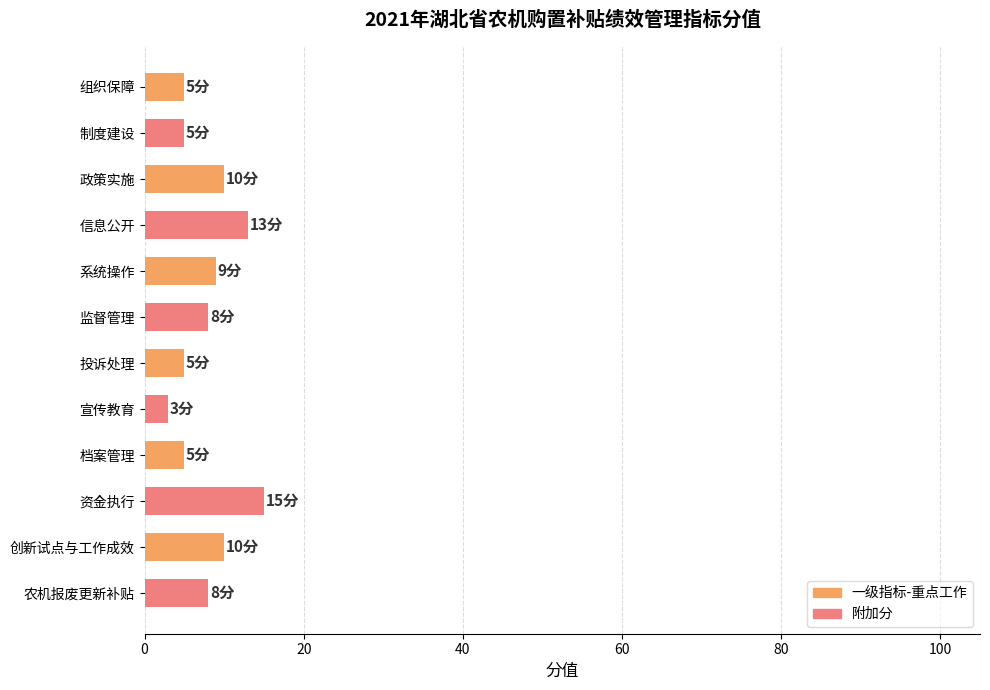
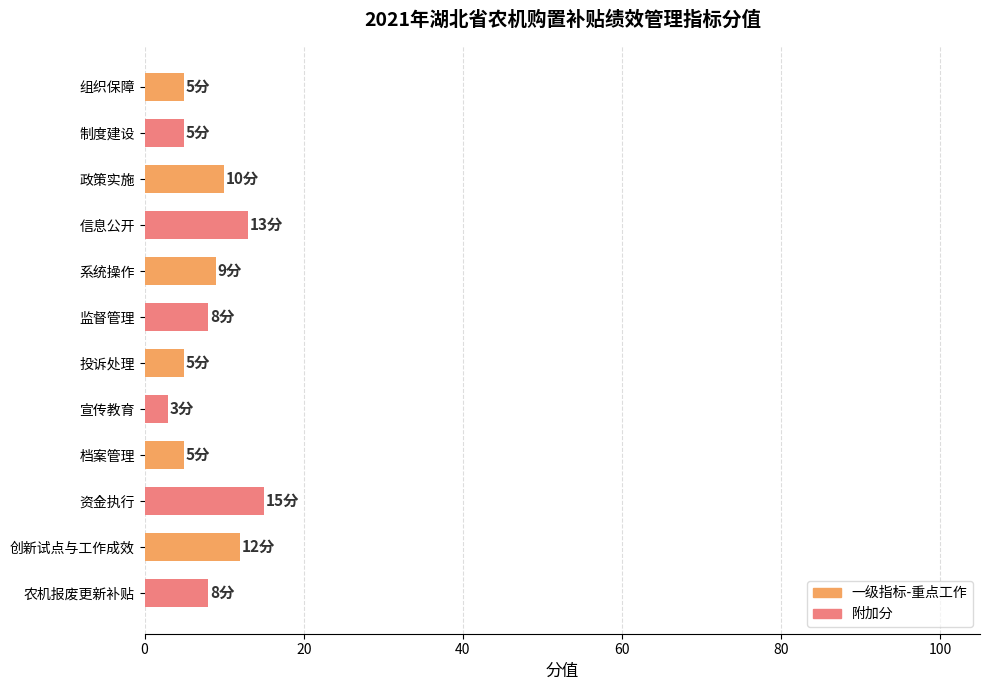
  {
    "组织保障": "5分",
    "制度建设": "5分",
    "政策实施": "10分",
    "信息公开": "13分",
    "系统操作": "9分",
    "监督管理": "8分",
    "投诉处理": "5分",
    "宣传教育": "3分",
    "档案管理": "5分",
    "资金执行": "15分",
-   "创新试点与工作成效": "10分",
+   "创新试点与工作成效": "12分",
    "农机报废更新补贴": "8分"
  }
